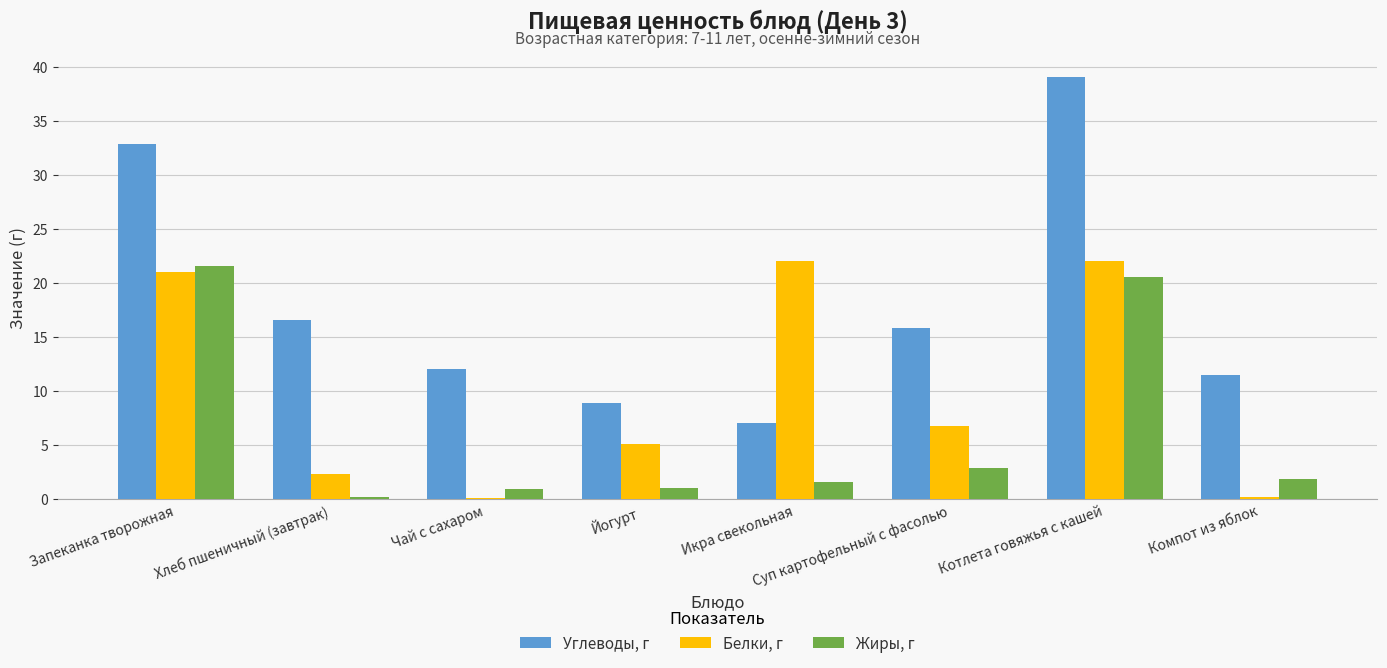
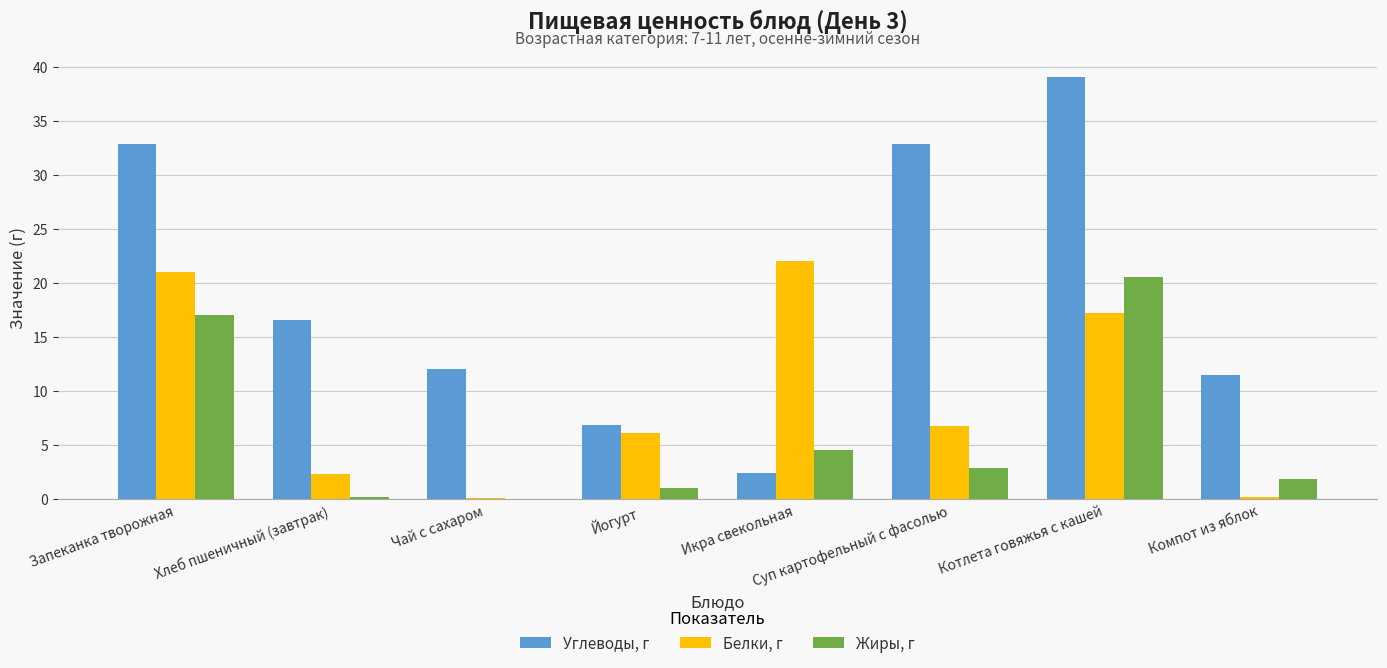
  {
    "Углеводы, г": {
      "Запеканка творожная": 32.9,
      "Хлеб пшеничный (завтрак)": 16.6,
      "Чай с сахаром": 12.0,
-     "Йогурт": 8.9,
-     "Икра свекольная": 7.0,
-     "Суп картофельный с фасолью": 15.8,
+     "Йогурт": 6.9,
+     "Икра свекольная": 2.4,
+     "Суп картофельный с фасолью": 32.9,
      "Котлета говяжья с кашей": 39.0,
      "Компот из яблок": 11.5
    },
    "Белки, г": {
      "Запеканка творожная": 21.0,
      "Хлеб пшеничный (завтрак)": 2.3,
-     "Йогурт": 5.1,
+     "Йогурт": 6.2,
      "Икра свекольная": 22.0,
      "Суп картофельный с фасолью": 6.8,
-     "Котлета говяжья с кашей": 22.0
+     "Котлета говяжья с кашей": 17.3
    },
    "Жиры, г": {
-     "Запеканка творожная": 21.6,
+     "Запеканка творожная": 17.0,
      "Хлеб пшеничный (завтрак)": 0.2,
-     "Чай с сахаром": 0.9,
+     "Чай с сахаром": 0.0,
      "Йогурт": 1.0,
-     "Икра свекольная": 1.6,
+     "Икра свекольная": 4.5,
      "Суп картофельный с фасолью": 2.9,
      "Котлета говяжья с кашей": 20.6,
      "Компот из яблок": 1.9
    }
  }
